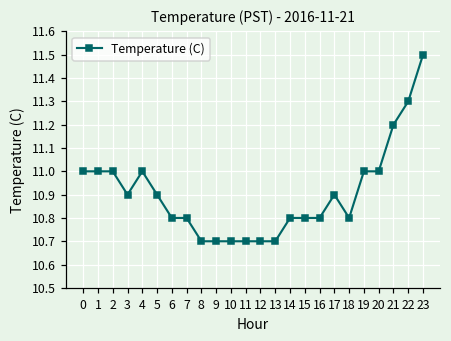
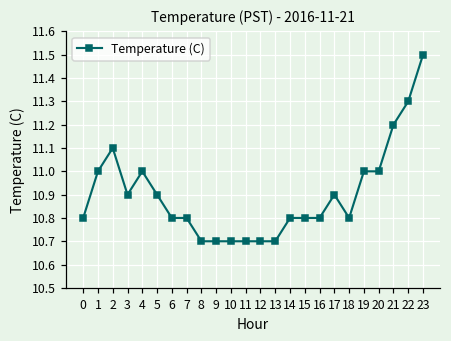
  {
-   "0": 11.0,
+   "0": 10.8,
    "1": 11.0,
-   "2": 11.0,
+   "2": 11.1,
    "3": 10.9,
    "4": 11.0,
    "5": 10.9,
    "6": 10.8,
    "7": 10.8,
    "8": 10.7,
    "9": 10.7,
    "10": 10.7,
    "11": 10.7,
    "12": 10.7,
    "13": 10.7,
    "14": 10.8,
    "15": 10.8,
    "16": 10.8,
    "17": 10.9,
    "18": 10.8,
    "19": 11.0,
    "20": 11.0,
    "21": 11.2,
    "22": 11.3,
    "23": 11.5
  }
